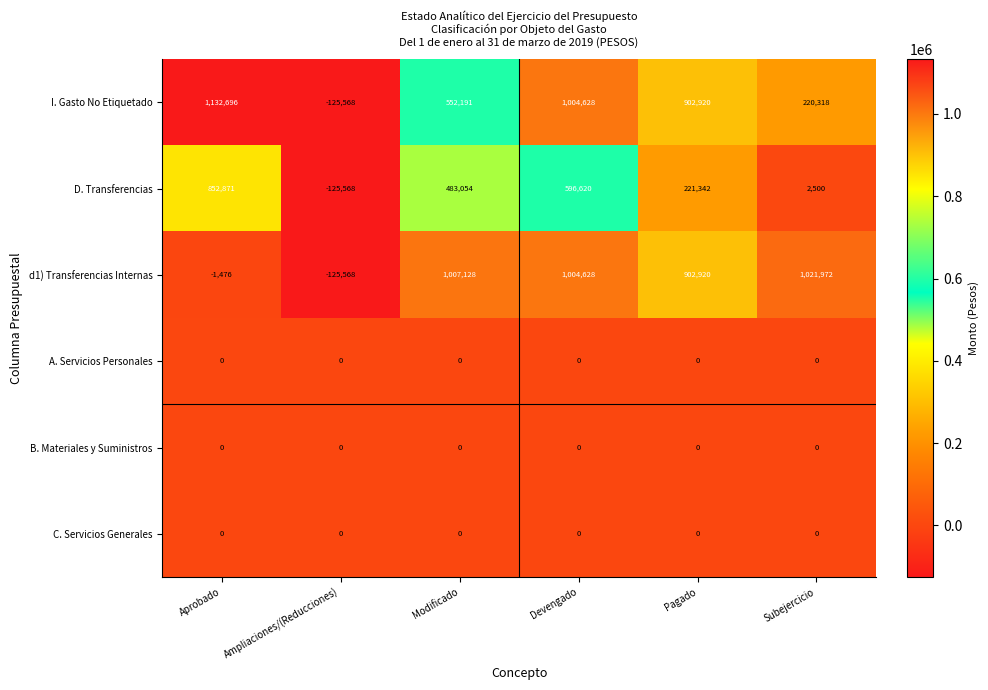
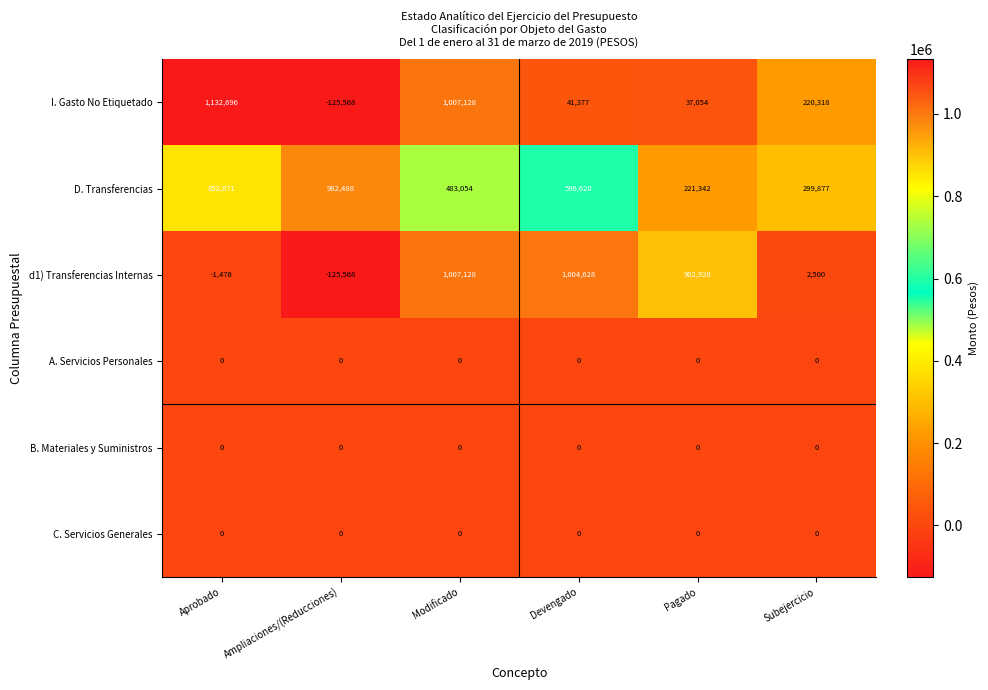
  {
    "I. Gasto No Etiquetado": {
      "Aprobado": "1,132,696",
      "Ampliaciones/(Reducciones)": "-125,568",
-     "Modificado": "552,191",
-     "Devengado": "1,004,628",
-     "Pagado": "902,920",
+     "Modificado": "1,007,128",
+     "Devengado": "41,377",
+     "Pagado": "37,054",
      "Subejercicio": "220,318"
    },
    "D. Transferencias": {
      "Aprobado": "852,871",
-     "Ampliaciones/(Reducciones)": "-125,568",
+     "Ampliaciones/(Reducciones)": "982,488",
      "Modificado": "483,054",
      "Devengado": "596,620",
      "Pagado": "221,342",
-     "Subejercicio": "2,500"
+     "Subejercicio": "299,877"
    },
    "d1) Transferencias Internas": {
      "Aprobado": "-1,476",
      "Ampliaciones/(Reducciones)": "-125,568",
      "Modificado": "1,007,128",
      "Devengado": "1,004,628",
      "Pagado": "902,920",
-     "Subejercicio": "1,021,972"
+     "Subejercicio": "2,500"
    },
    "A. Servicios Personales": {
      "Aprobado": "0",
      "Ampliaciones/(Reducciones)": "0",
      "Modificado": "0",
      "Devengado": "0",
      "Pagado": "0",
      "Subejercicio": "0"
    },
    "B. Materiales y Suministros": {
      "Aprobado": "0",
      "Ampliaciones/(Reducciones)": "0",
      "Modificado": "0",
      "Devengado": "0",
      "Pagado": "0",
      "Subejercicio": "0"
    },
    "C. Servicios Generales": {
      "Aprobado": "0",
      "Ampliaciones/(Reducciones)": "0",
      "Modificado": "0",
      "Devengado": "0",
      "Pagado": "0",
      "Subejercicio": "0"
    }
  }
